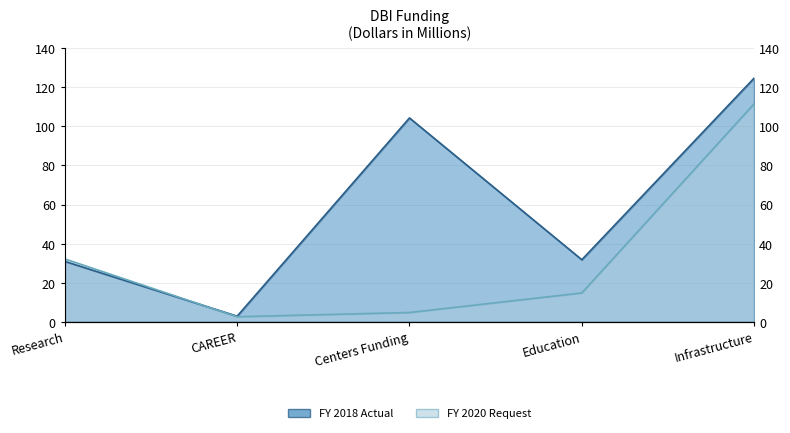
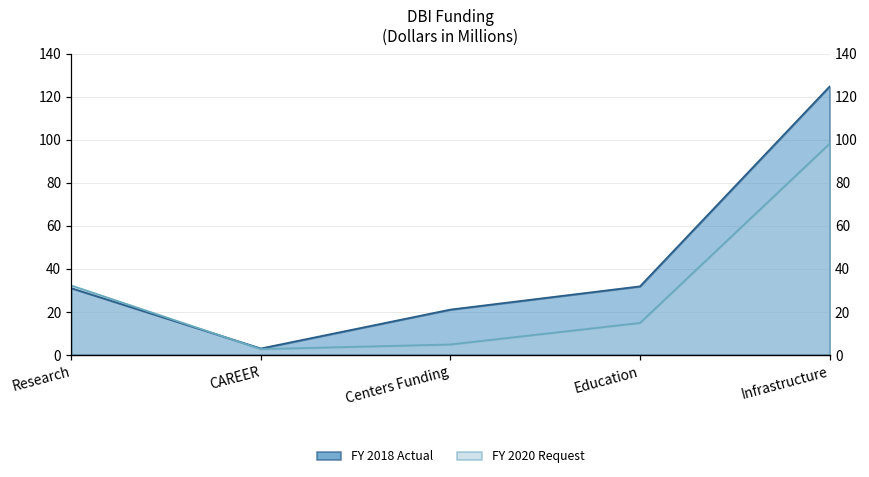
  {
    "FY 2018 Actual": {
-     "Centers Funding": 104,
+     "Centers Funding": 21,
      "Education": 32,
      "Infrastructure": 125
    },
    "FY 2020 Request": {
      "Centers Funding": 5,
      "Education": 15,
-     "Infrastructure": 112
+     "Infrastructure": 98
    }
  }
